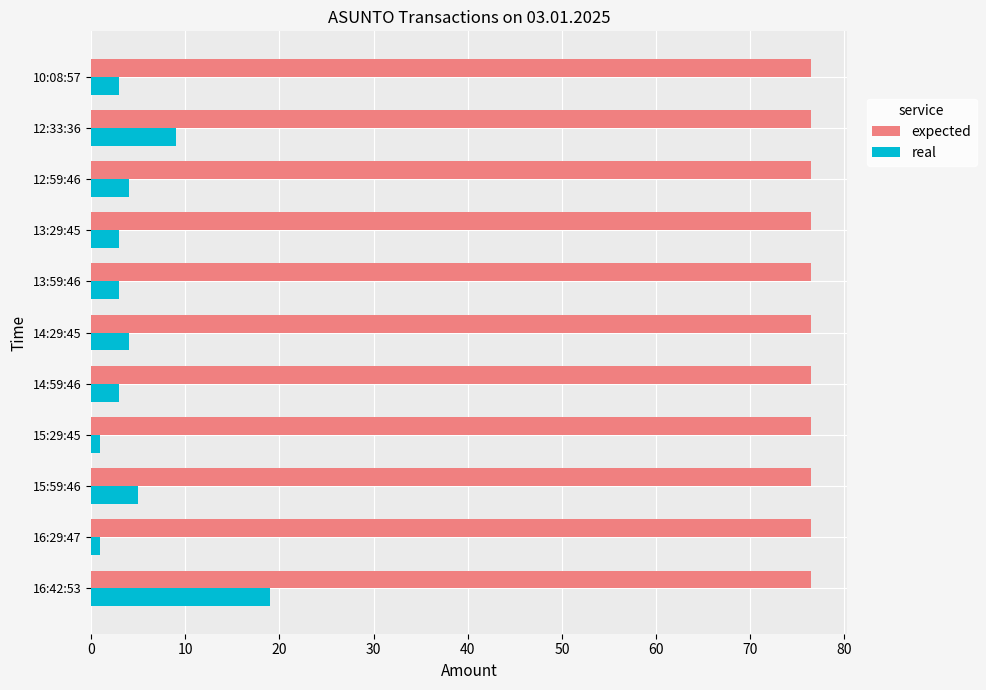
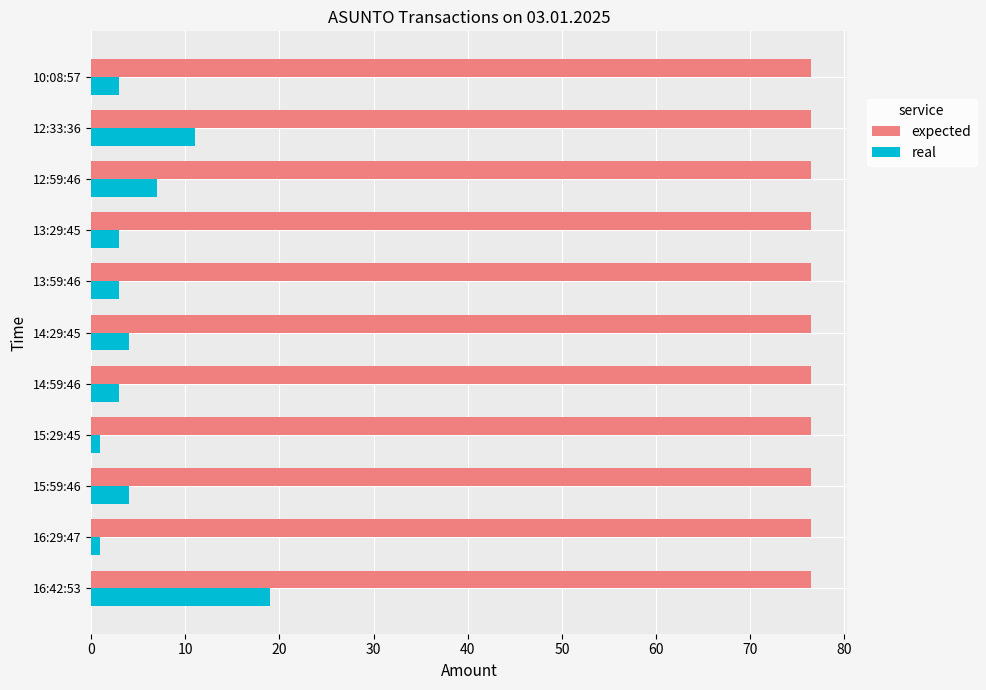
  {
    "expected": {
      "10:08:57": 77,
      "12:33:36": 77,
      "12:59:46": 77,
      "13:29:45": 77,
      "13:59:46": 77,
      "14:29:45": 77,
      "14:59:46": 77,
      "15:29:45": 77,
      "15:59:46": 77,
      "16:29:47": 77,
      "16:42:53": 77
    },
    "real": {
      "10:08:57": 3,
-     "12:33:36": 9,
-     "12:59:46": 4,
+     "12:33:36": 11,
+     "12:59:46": 7,
      "13:29:45": 3,
      "13:59:46": 3,
      "14:29:45": 4,
      "14:59:46": 3,
      "15:29:45": 1,
-     "15:59:46": 5,
+     "15:59:46": 4,
      "16:29:47": 1,
      "16:42:53": 19
    }
  }
